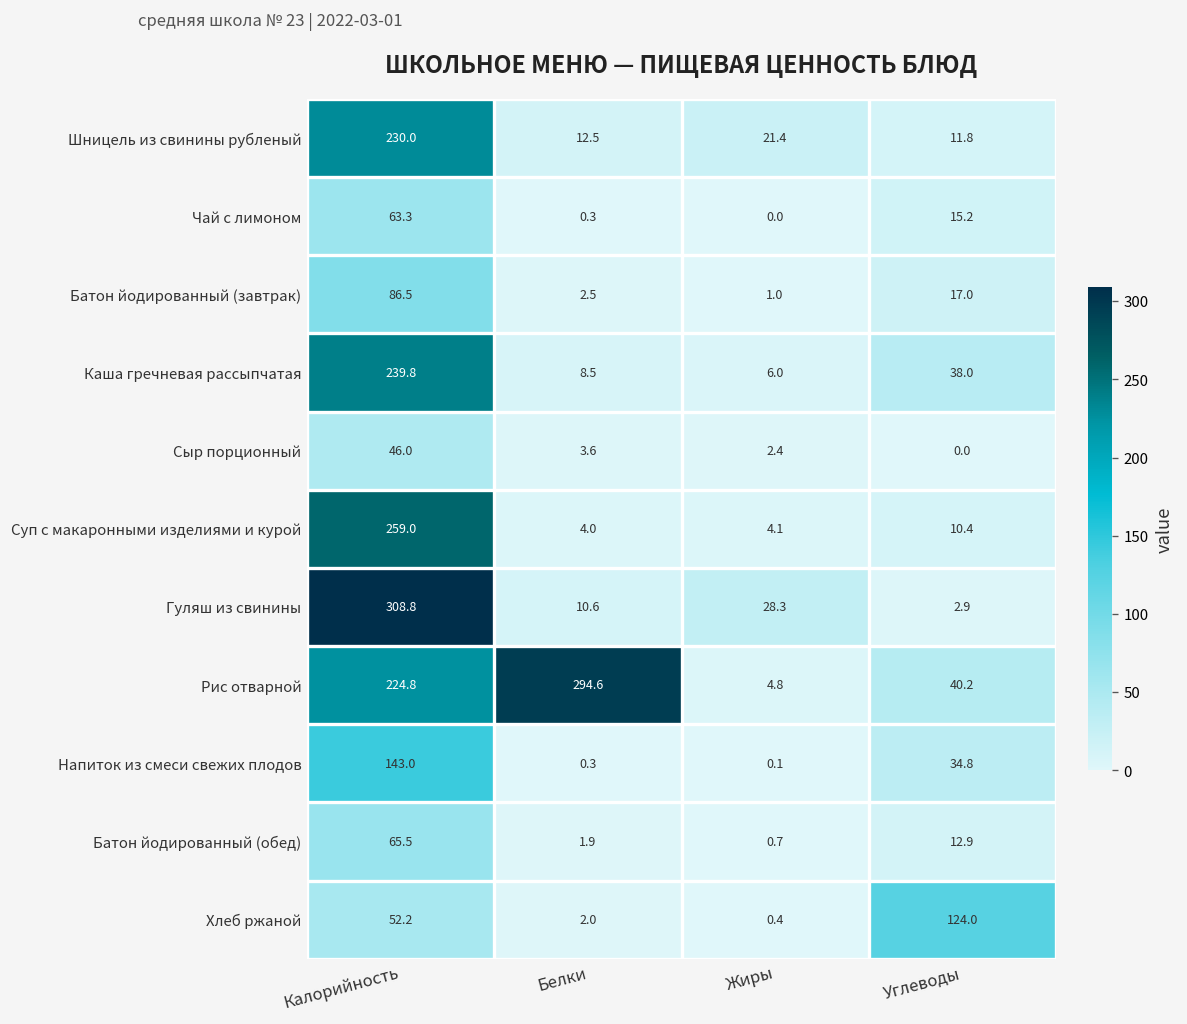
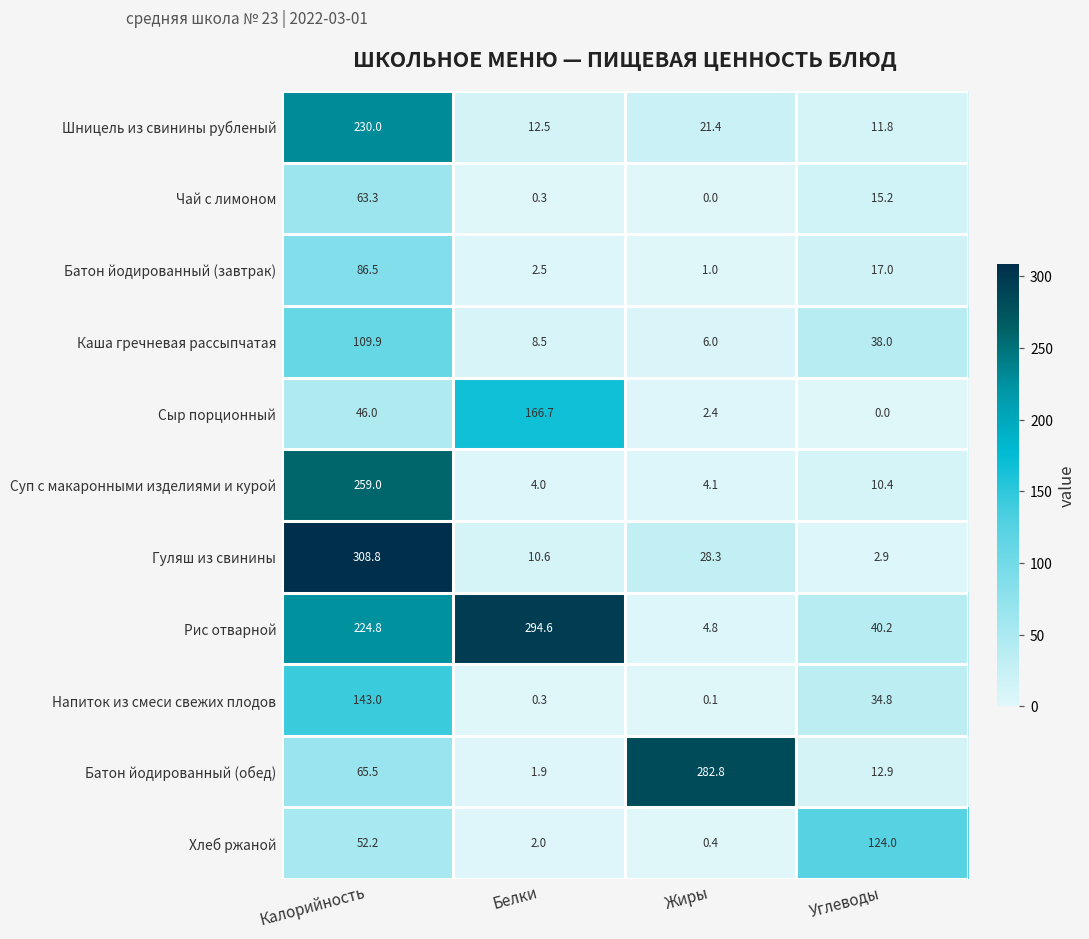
  {
    "Шницель из свинины рубленый": {
      "Калорийность": 230.0,
      "Белки": 12.5,
      "Жиры": 21.4,
      "Углеводы": 11.8
    },
    "Чай с лимоном": {
      "Калорийность": 63.3,
      "Белки": 0.3,
      "Жиры": 0.0,
      "Углеводы": 15.2
    },
    "Батон йодированный (завтрак)": {
      "Калорийность": 86.5,
      "Белки": 2.5,
      "Жиры": 1.0,
      "Углеводы": 17.0
    },
    "Каша гречневая рассыпчатая": {
-     "Калорийность": 239.8,
+     "Калорийность": 109.9,
      "Белки": 8.5,
      "Жиры": 6.0,
      "Углеводы": 38.0
    },
    "Сыр порционный": {
      "Калорийность": 46.0,
-     "Белки": 3.6,
+     "Белки": 166.7,
      "Жиры": 2.4,
      "Углеводы": 0.0
    },
    "Суп с макаронными изделиями и курой": {
      "Калорийность": 259.0,
      "Белки": 4.0,
      "Жиры": 4.1,
      "Углеводы": 10.4
    },
    "Гуляш из свинины": {
      "Калорийность": 308.8,
      "Белки": 10.6,
      "Жиры": 28.3,
      "Углеводы": 2.9
    },
    "Рис отварной": {
      "Калорийность": 224.8,
      "Белки": 294.6,
      "Жиры": 4.8,
      "Углеводы": 40.2
    },
    "Напиток из смеси свежих плодов": {
      "Калорийность": 143.0,
      "Белки": 0.3,
      "Жиры": 0.1,
      "Углеводы": 34.8
    },
    "Батон йодированный (обед)": {
      "Калорийность": 65.5,
      "Белки": 1.9,
-     "Жиры": 0.7,
+     "Жиры": 282.8,
      "Углеводы": 12.9
    },
    "Хлеб ржаной": {
      "Калорийность": 52.2,
      "Белки": 2.0,
      "Жиры": 0.4,
      "Углеводы": 124.0
    }
  }
